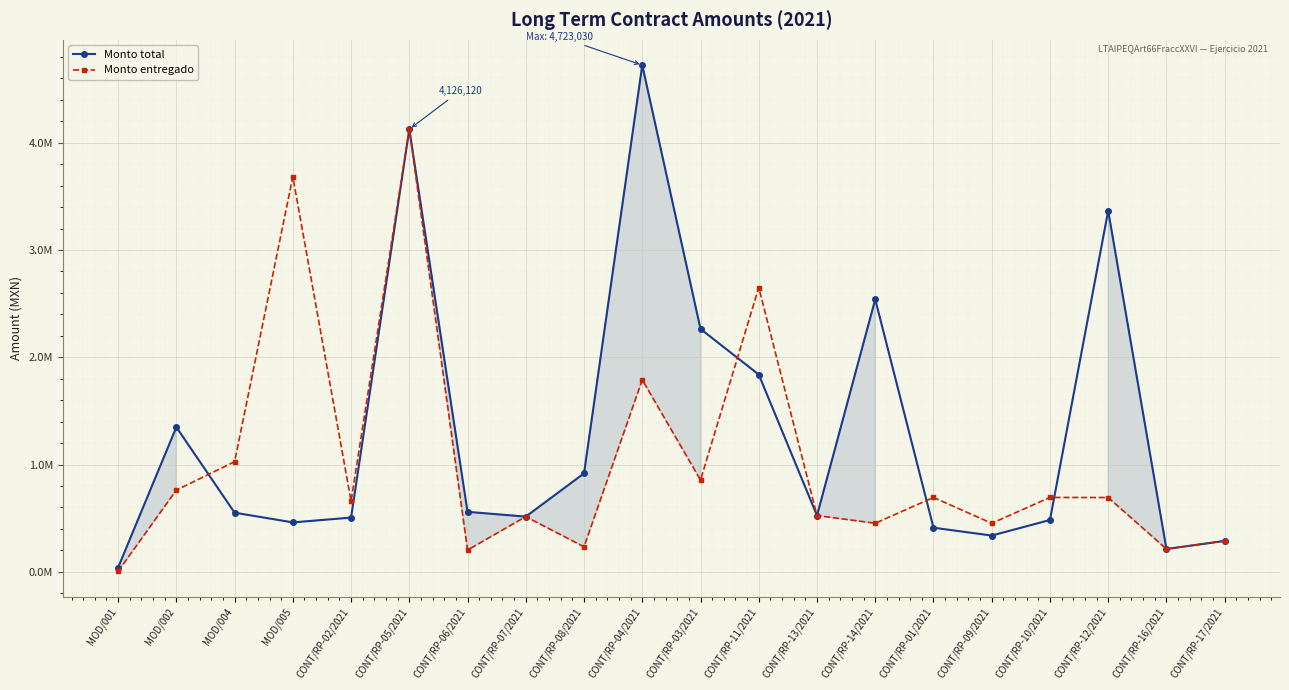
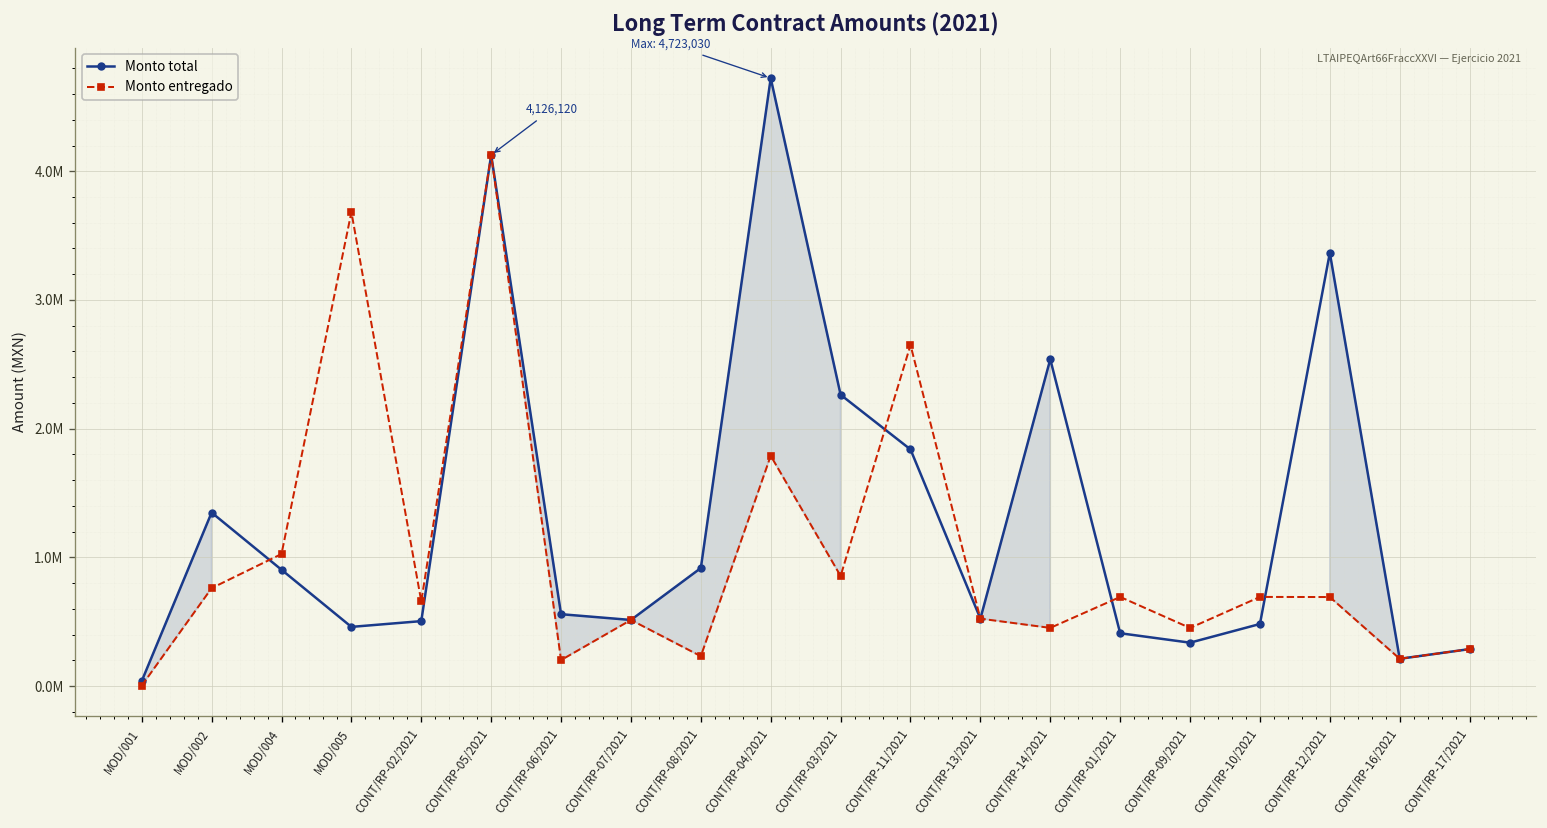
  {
    "Monto total": {
      "MOD/001": 40000,
      "MOD/002": 1350000,
-     "MOD/004": 550000,
+     "MOD/004": 900000,
      "MOD/005": 460000,
      "CONT/RP-02/2021": 500000,
      "CONT/RP-06/2021": 560000,
      "CONT/RP-08/2021": 920000,
      "CONT/RP-03/2021": 2260000,
      "CONT/RP-11/2021": 1840000,
      "CONT/RP-14/2021": 2540000,
      "CONT/RP-01/2021": 410000,
      "CONT/RP-09/2021": 340000,
      "CONT/RP-10/2021": 480000,
      "CONT/RP-12/2021": 3370000
    },
    "Monto entregado": {
      "MOD/001": 0,
      "MOD/002": 760000,
      "MOD/004": 1030000,
      "MOD/005": 3680000,
      "CONT/RP-02/2021": 660000,
      "CONT/RP-06/2021": 200000,
      "CONT/RP-08/2021": 230000,
      "CONT/RP-04/2021": 1790000,
      "CONT/RP-03/2021": 860000,
      "CONT/RP-11/2021": 2650000,
      "CONT/RP-14/2021": 450000,
      "CONT/RP-01/2021": 690000,
      "CONT/RP-09/2021": 450000,
      "CONT/RP-10/2021": 690000,
      "CONT/RP-12/2021": 690000
    }
  }
